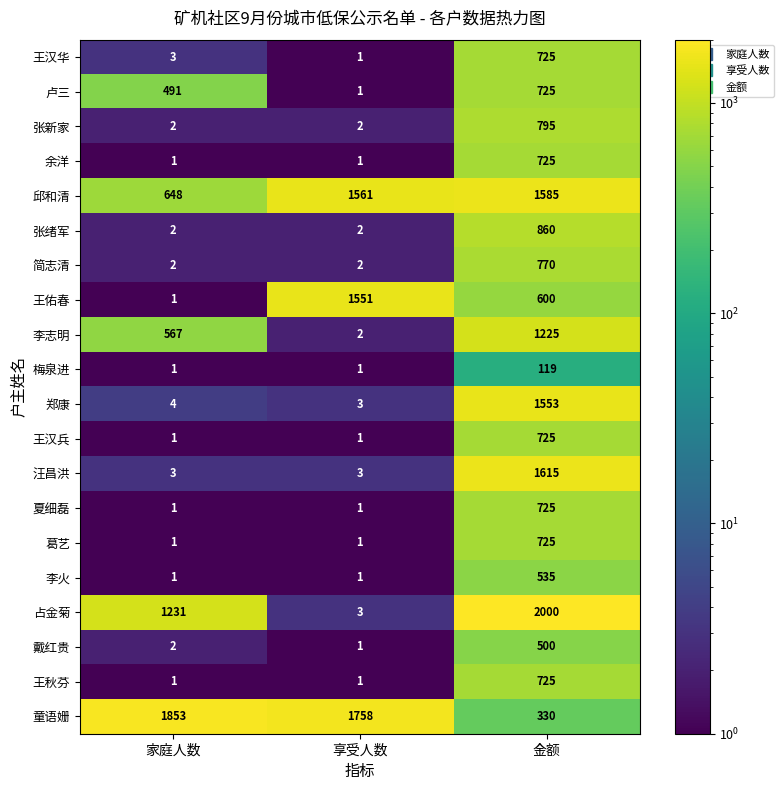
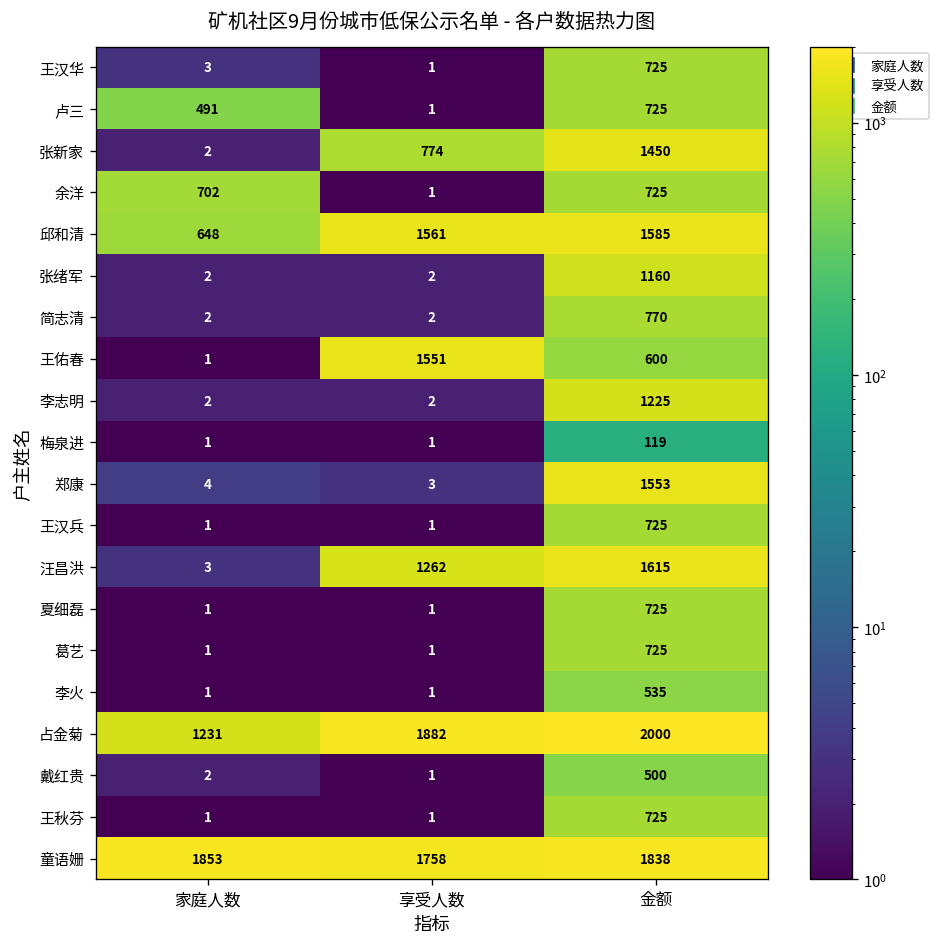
  {
    "王汉华": {
      "家庭人数": 3,
      "享受人数": 1,
      "金额": 725
    },
    "卢三": {
      "家庭人数": 491,
      "享受人数": 1,
      "金额": 725
    },
    "张新家": {
      "家庭人数": 2,
-     "享受人数": 2,
-     "金额": 795
+     "享受人数": 774,
+     "金额": 1450
    },
    "余洋": {
-     "家庭人数": 1,
+     "家庭人数": 702,
      "享受人数": 1,
      "金额": 725
    },
    "邱和清": {
      "家庭人数": 648,
      "享受人数": 1561,
      "金额": 1585
    },
    "张绪军": {
      "家庭人数": 2,
      "享受人数": 2,
-     "金额": 860
+     "金额": 1160
    },
    "简志清": {
      "家庭人数": 2,
      "享受人数": 2,
      "金额": 770
    },
    "王佑春": {
      "家庭人数": 1,
      "享受人数": 1551,
      "金额": 600
    },
    "李志明": {
-     "家庭人数": 567,
+     "家庭人数": 2,
      "享受人数": 2,
      "金额": 1225
    },
    "梅泉进": {
      "家庭人数": 1,
      "享受人数": 1,
      "金额": 119
    },
    "郑康": {
      "家庭人数": 4,
      "享受人数": 3,
      "金额": 1553
    },
    "王汉兵": {
      "家庭人数": 1,
      "享受人数": 1,
      "金额": 725
    },
    "汪昌洪": {
      "家庭人数": 3,
-     "享受人数": 3,
+     "享受人数": 1262,
      "金额": 1615
    },
    "夏细磊": {
      "家庭人数": 1,
      "享受人数": 1,
      "金额": 725
    },
    "葛艺": {
      "家庭人数": 1,
      "享受人数": 1,
      "金额": 725
    },
    "李火": {
      "家庭人数": 1,
      "享受人数": 1,
      "金额": 535
    },
    "占金菊": {
      "家庭人数": 1231,
-     "享受人数": 3,
+     "享受人数": 1882,
      "金额": 2000
    },
    "戴红贵": {
      "家庭人数": 2,
      "享受人数": 1,
      "金额": 500
    },
    "王秋芬": {
      "家庭人数": 1,
      "享受人数": 1,
      "金额": 725
    },
    "童语姗": {
      "家庭人数": 1853,
      "享受人数": 1758,
-     "金额": 330
+     "金额": 1838
    }
  }
